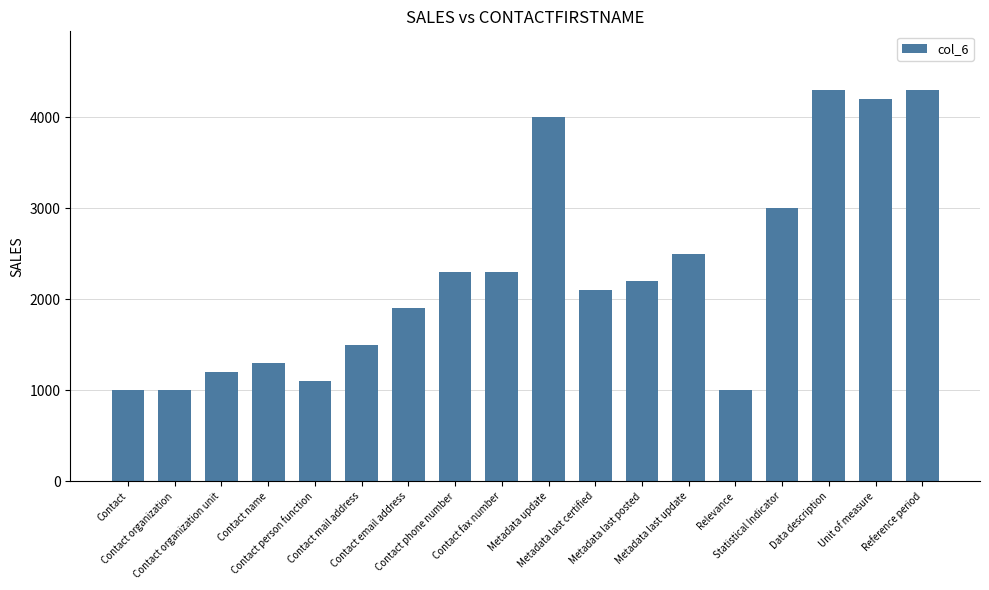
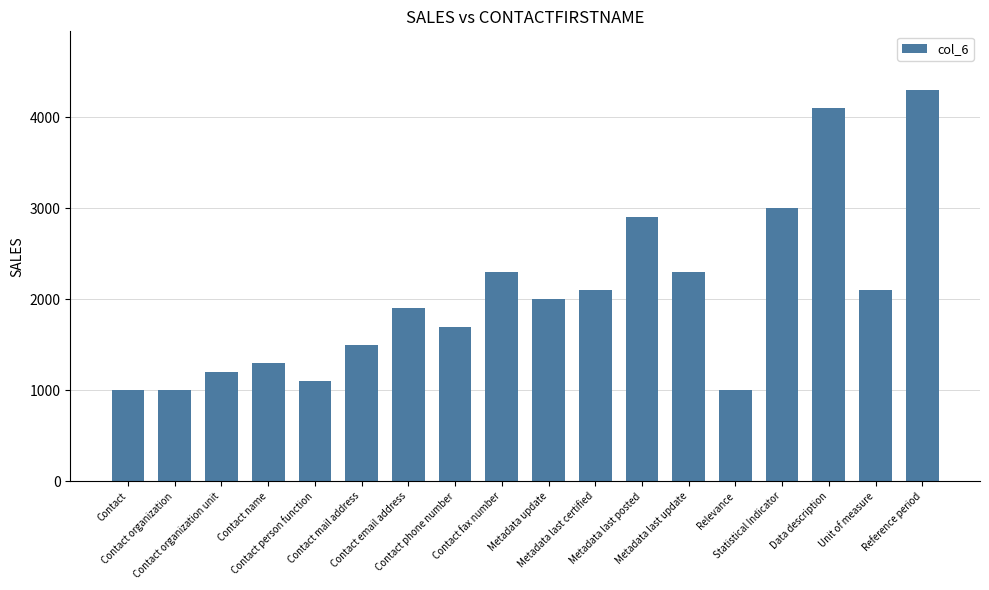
  {
    "Contact": 1000,
    "Contact organization": 1000,
    "Contact organization unit": 1200,
    "Contact name": 1300,
    "Contact person function": 1100,
    "Contact mail address": 1500,
    "Contact email address": 1900,
-   "Contact phone number": 2300,
+   "Contact phone number": 1700,
    "Contact fax number": 2300,
-   "Metadata update": 4000,
+   "Metadata update": 2000,
    "Metadata last certified": 2100,
-   "Metadata last posted": 2200,
-   "Metadata last update": 2500,
+   "Metadata last posted": 2900,
+   "Metadata last update": 2300,
    "Relevance": 1000,
    "Statistical Indicator": 3000,
-   "Data description": 4300,
-   "Unit of measure": 4200,
+   "Data description": 4100,
+   "Unit of measure": 2100,
    "Reference period": 4300
  }
